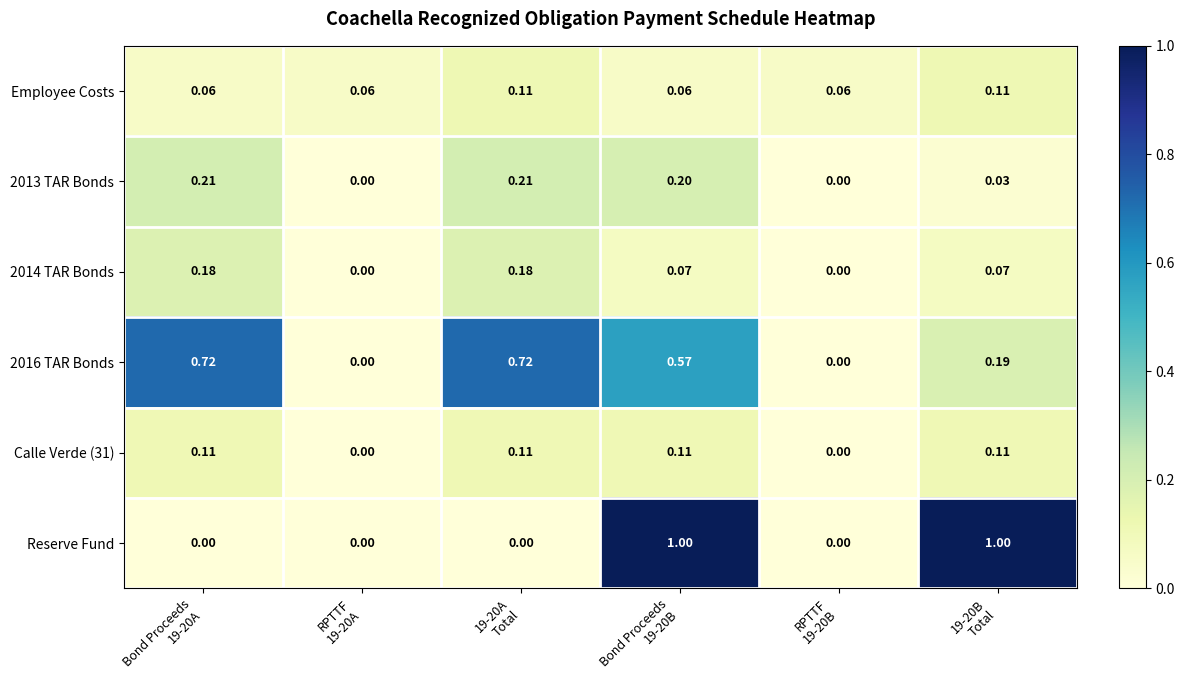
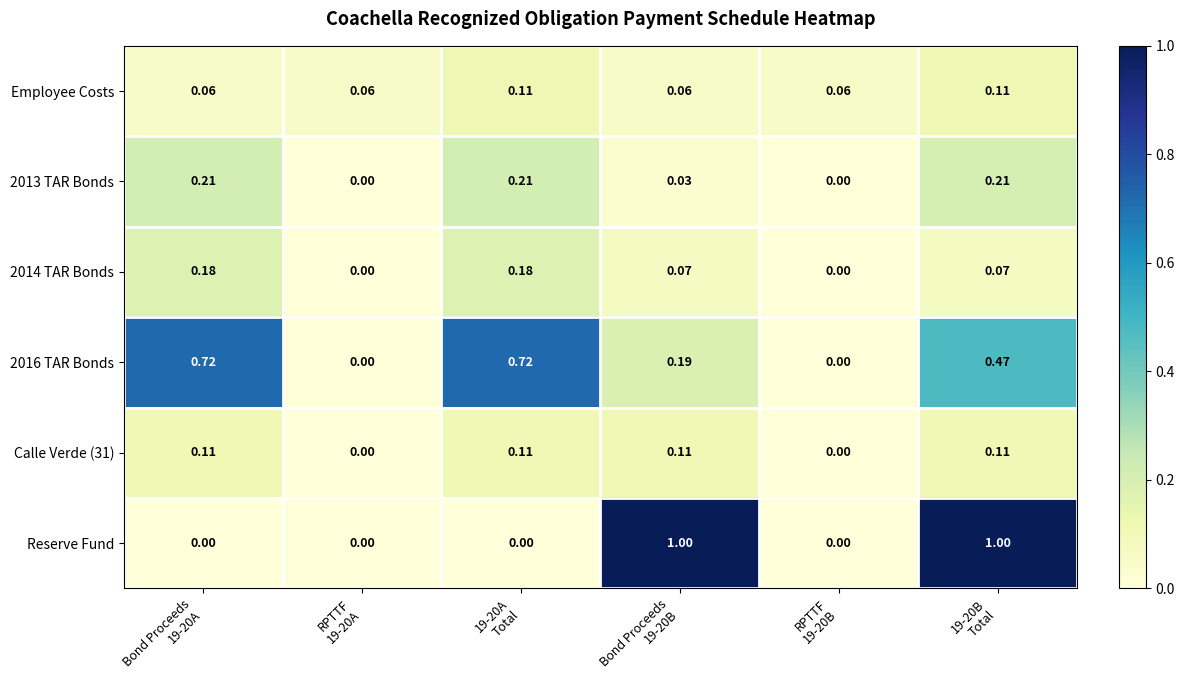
  {
    "Employee Costs": {
      "Bond Proceeds 19-20A": 0.06,
      "RPTTF 19-20A": 0.06,
      "19-20A Total": 0.11,
      "Bond Proceeds 19-20B": 0.06,
      "RPTTF 19-20B": 0.06,
      "19-20B Total": 0.11
    },
    "2013 TAR Bonds": {
      "Bond Proceeds 19-20A": 0.21,
      "RPTTF 19-20A": 0.00,
      "19-20A Total": 0.21,
-     "Bond Proceeds 19-20B": 0.20,
+     "Bond Proceeds 19-20B": 0.03,
      "RPTTF 19-20B": 0.00,
-     "19-20B Total": 0.03
+     "19-20B Total": 0.21
    },
    "2014 TAR Bonds": {
      "Bond Proceeds 19-20A": 0.18,
      "RPTTF 19-20A": 0.00,
      "19-20A Total": 0.18,
      "Bond Proceeds 19-20B": 0.07,
      "RPTTF 19-20B": 0.00,
      "19-20B Total": 0.07
    },
    "2016 TAR Bonds": {
      "Bond Proceeds 19-20A": 0.72,
      "RPTTF 19-20A": 0.00,
      "19-20A Total": 0.72,
-     "Bond Proceeds 19-20B": 0.57,
+     "Bond Proceeds 19-20B": 0.19,
      "RPTTF 19-20B": 0.00,
-     "19-20B Total": 0.19
+     "19-20B Total": 0.47
    },
    "Calle Verde (31)": {
      "Bond Proceeds 19-20A": 0.11,
      "RPTTF 19-20A": 0.00,
      "19-20A Total": 0.11,
      "Bond Proceeds 19-20B": 0.11,
      "RPTTF 19-20B": 0.00,
      "19-20B Total": 0.11
    },
    "Reserve Fund": {
      "Bond Proceeds 19-20A": 0.00,
      "RPTTF 19-20A": 0.00,
      "19-20A Total": 0.00,
      "Bond Proceeds 19-20B": 1.00,
      "RPTTF 19-20B": 0.00,
      "19-20B Total": 1.00
    }
  }
